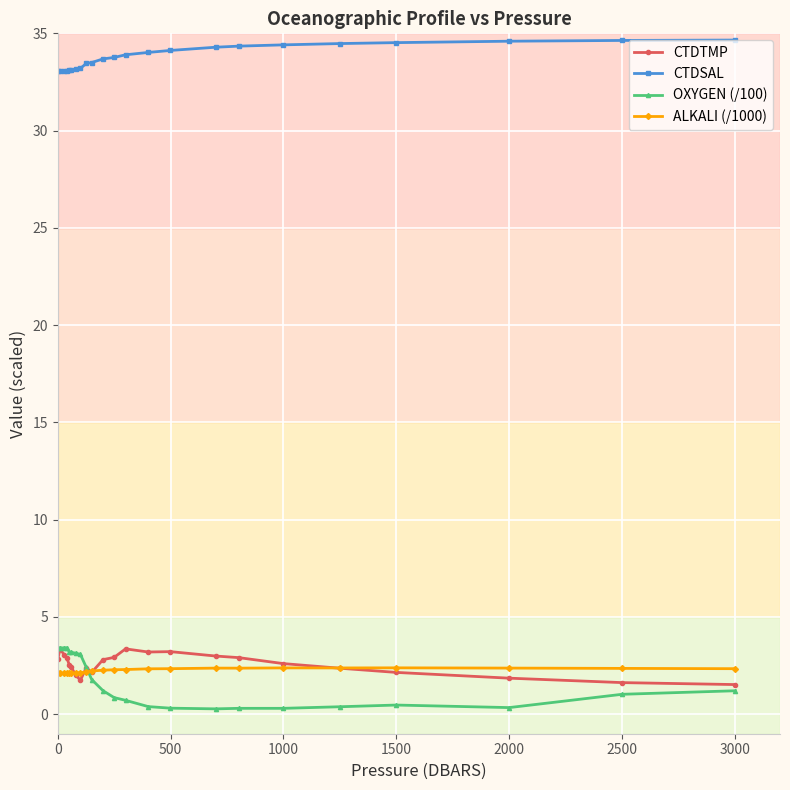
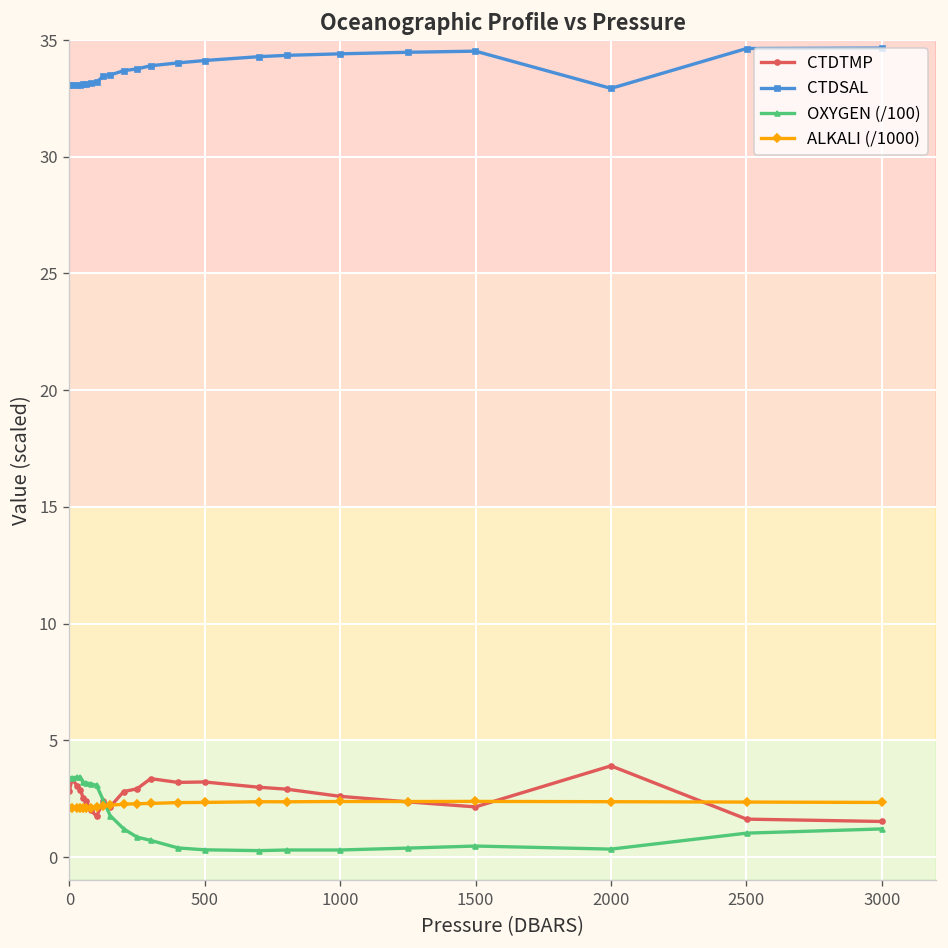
  {
    "CTDTMP": {
      "0": 2.8,
-     "2000": 1.9
+     "2000": 3.9
    },
    "CTDSAL": {
      "0": 33.1,
-     "2000": 34.6
+     "2000": 32.9
    },
    "OXYGEN (/100)": {
      "2000": 0.3
    },
    "ALKALI (/1000)": {
      "0": 2.1,
      "2000": 2.4
    }
  }
